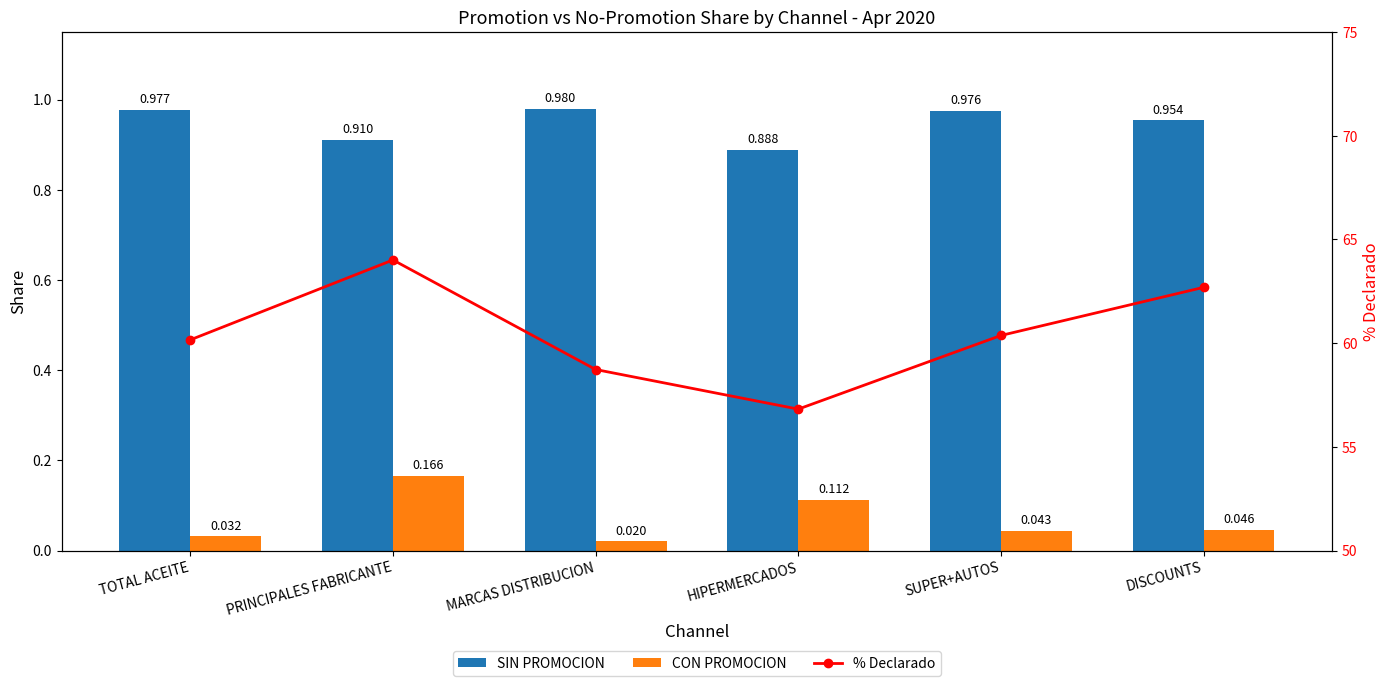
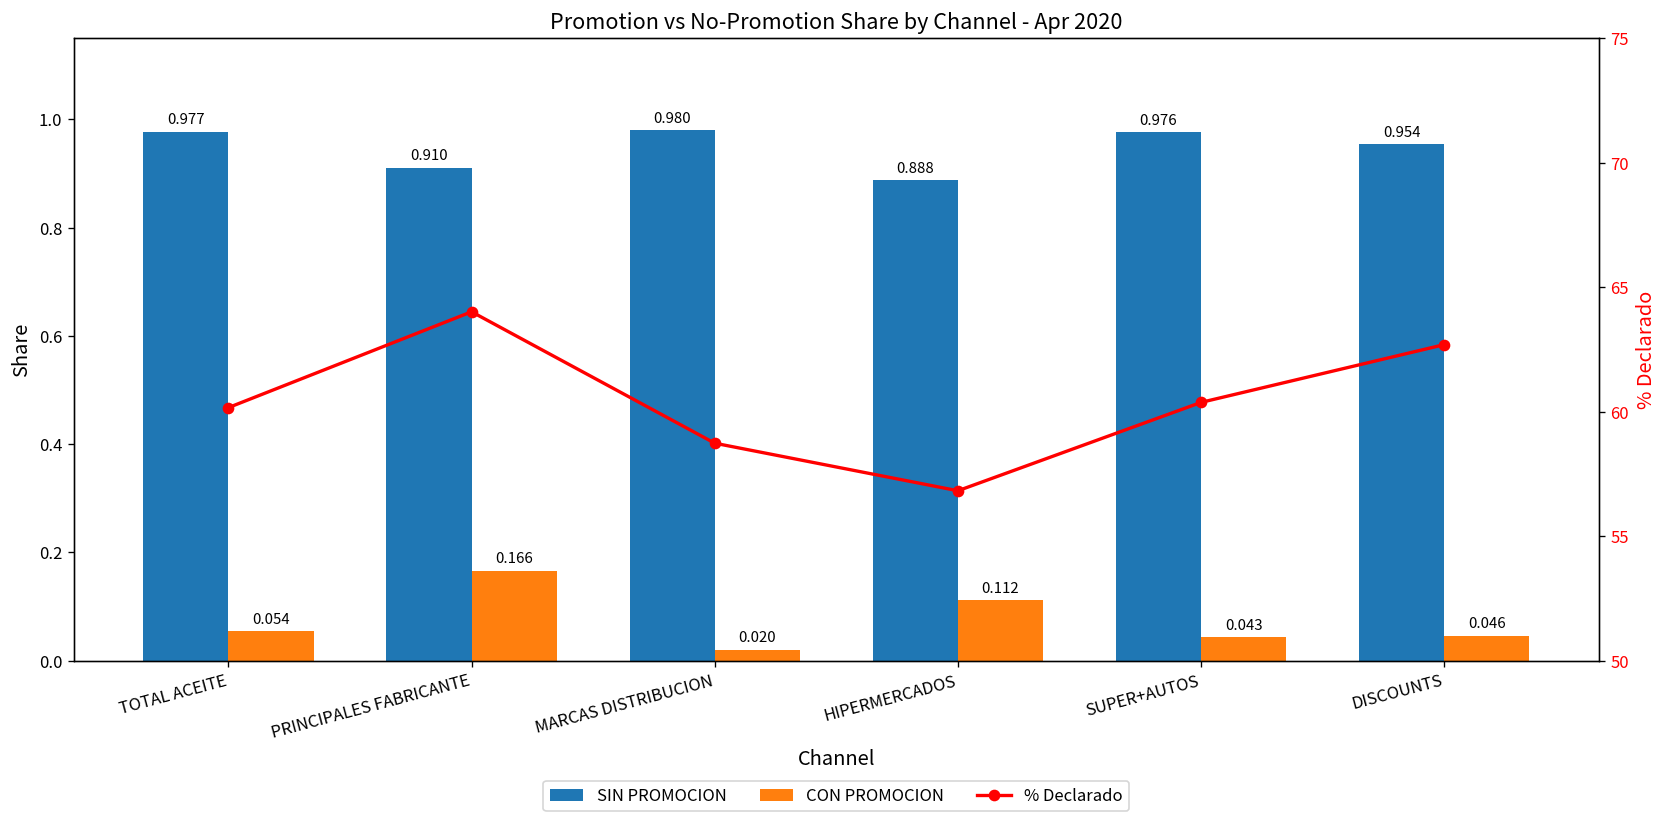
  {
    "SIN PROMOCION": {
      "TOTAL ACEITE": 0.977,
      "PRINCIPALES FABRICANTE": 0.910,
      "MARCAS DISTRIBUCION": 0.980,
      "HIPERMERCADOS": 0.888,
      "SUPER+AUTOS": 0.976,
      "DISCOUNTS": 0.954
    },
    "CON PROMOCION": {
-     "TOTAL ACEITE": 0.032,
+     "TOTAL ACEITE": 0.054,
      "PRINCIPALES FABRICANTE": 0.166,
      "MARCAS DISTRIBUCION": 0.020,
      "HIPERMERCADOS": 0.112,
      "SUPER+AUTOS": 0.043,
      "DISCOUNTS": 0.046
    }
  }
